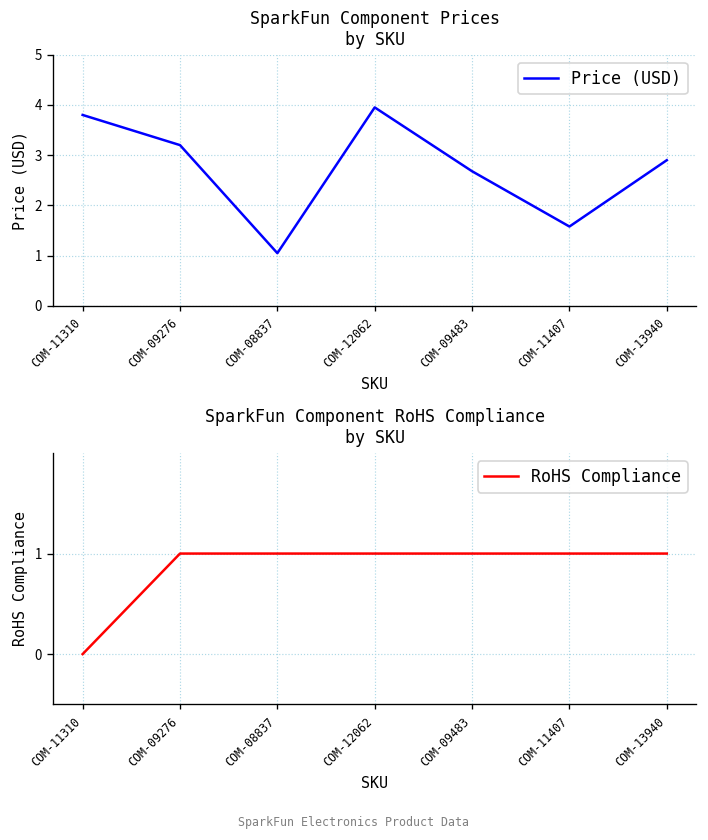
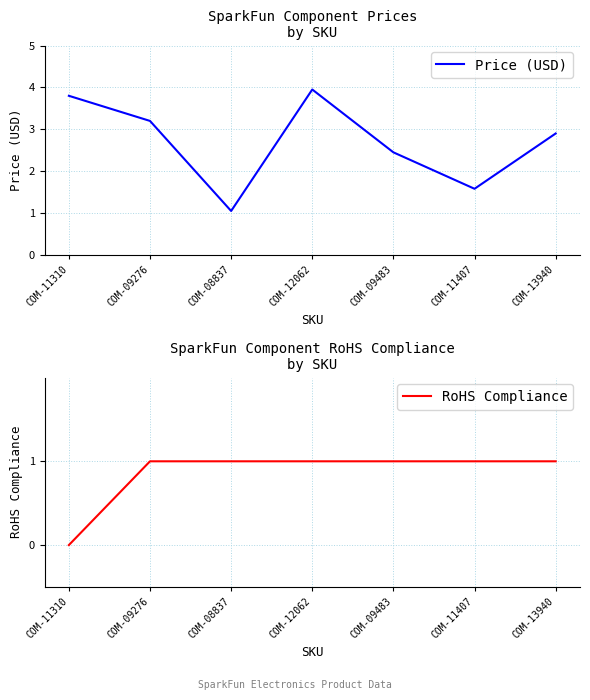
  {
    "SparkFun Component Prices by SKU": {
      "COM-11310": 3.8,
      "COM-09276": 3.2,
      "COM-08837": 1.1,
      "COM-12062": 4.0,
-     "COM-09483": 2.7,
+     "COM-09483": 2.5,
      "COM-11407": 1.6,
      "COM-13940": 2.9
    },
    "SparkFun Component RoHS Compliance by SKU": {
      "COM-11310": 0.0,
      "COM-09276": 1.0,
      "COM-08837": 1.0,
      "COM-12062": 1.0,
      "COM-09483": 1.0,
      "COM-11407": 1.0,
      "COM-13940": 1.0
    }
  }
